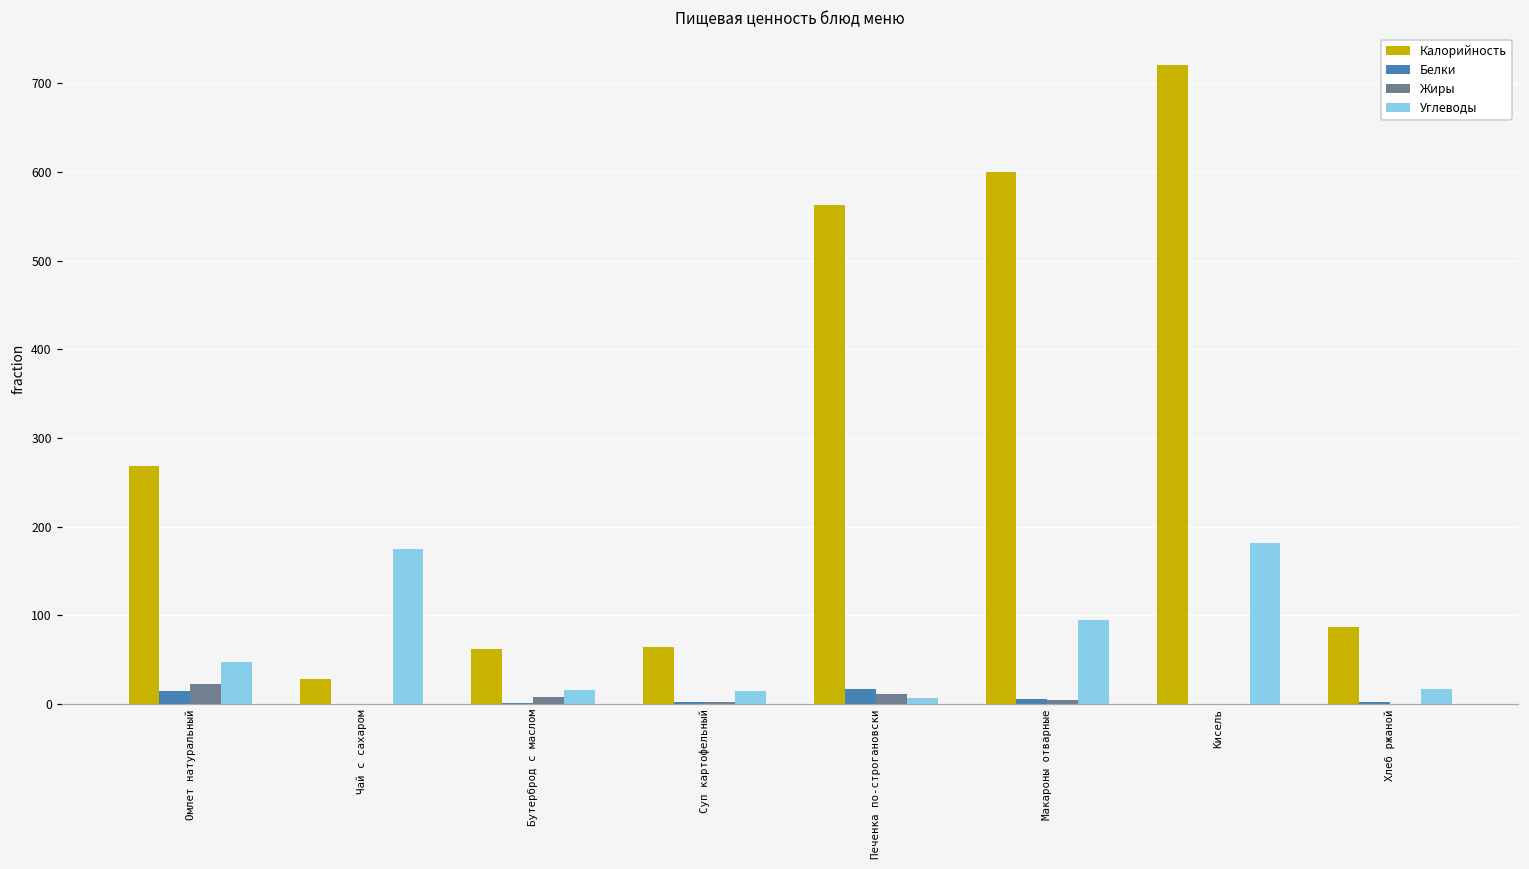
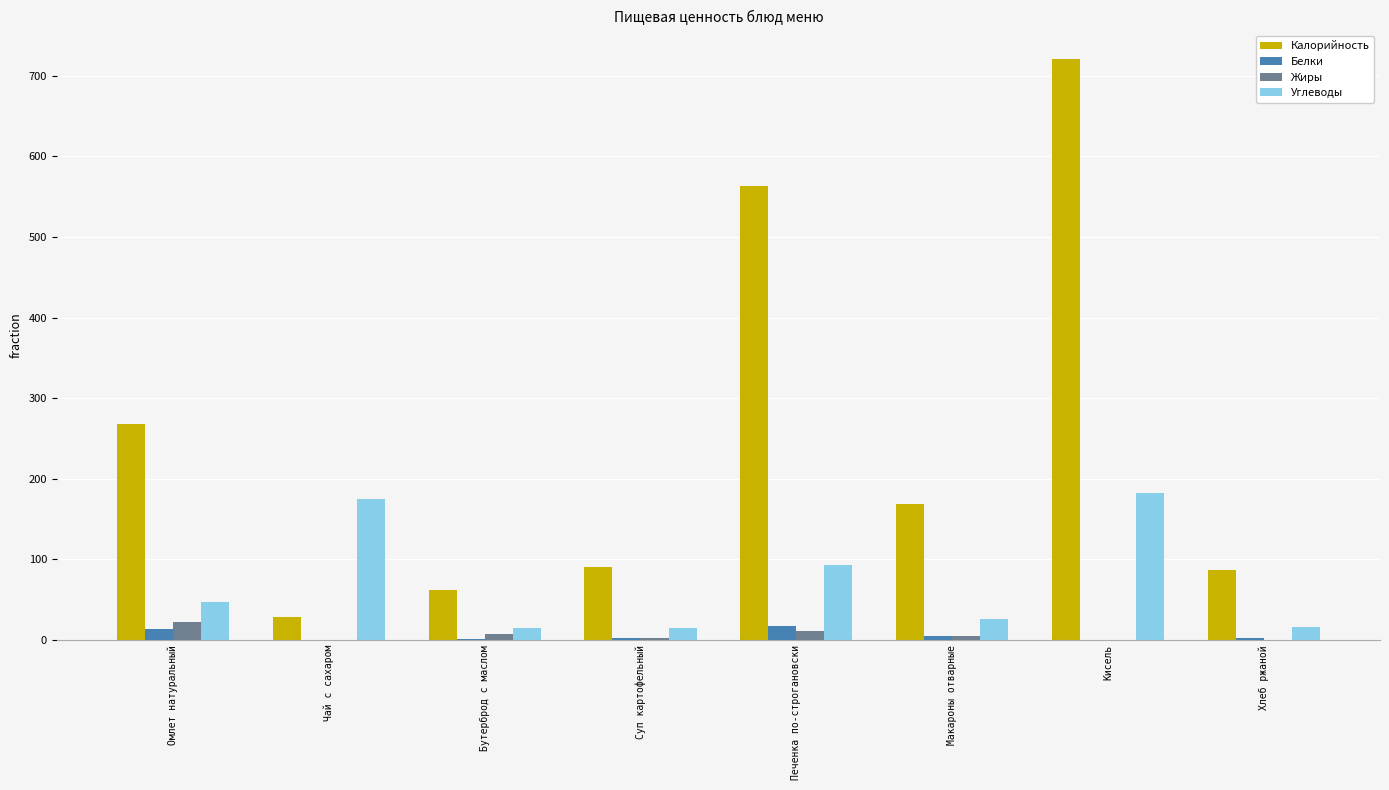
  {
    "Калорийность": {
      "Омлет натуральный": 270,
      "Чай с сахаром": 30,
      "Бутерброд с маслом": 60,
-     "Суп картофельный": 60,
+     "Суп картофельный": 90,
      "Печенка по-строгановски": 560,
-     "Макароны отварные": 600,
+     "Макароны отварные": 170,
      "Кисель": 720,
      "Хлеб ржаной": 90
    },
    "Углеводы": {
      "Омлет натуральный": 50,
      "Чай с сахаром": 170,
      "Бутерброд с маслом": 20,
      "Суп картофельный": 10,
-     "Печенка по-строгановски": 10,
-     "Макароны отварные": 90,
+     "Печенка по-строгановски": 90,
+     "Макароны отварные": 30,
      "Кисель": 180,
      "Хлеб ржаной": 20
    }
  }
